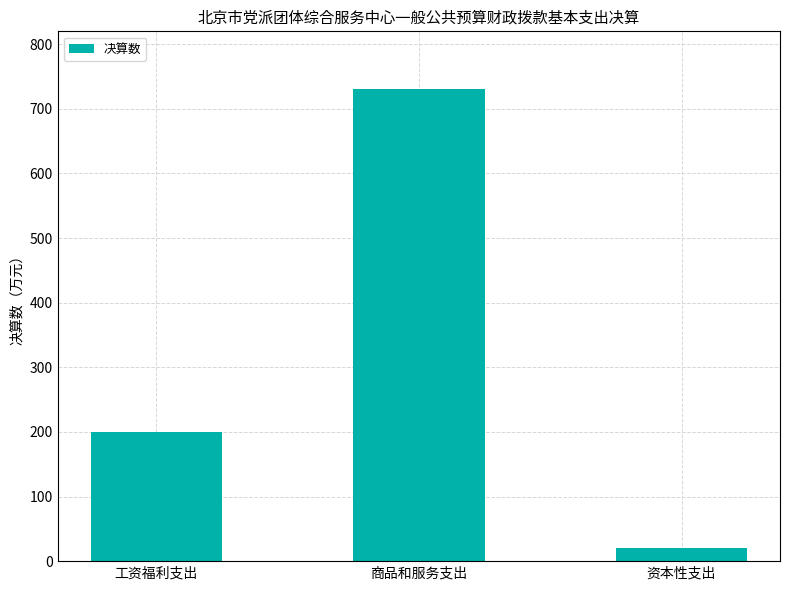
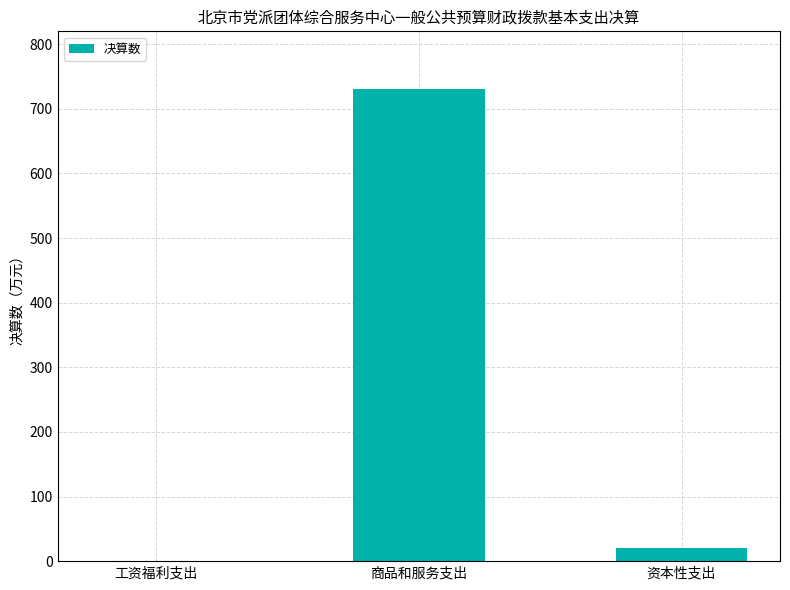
  {
-   "工资福利支出": 200,
+   "工资福利支出": 0,
    "商品和服务支出": 730,
    "资本性支出": 20
  }
